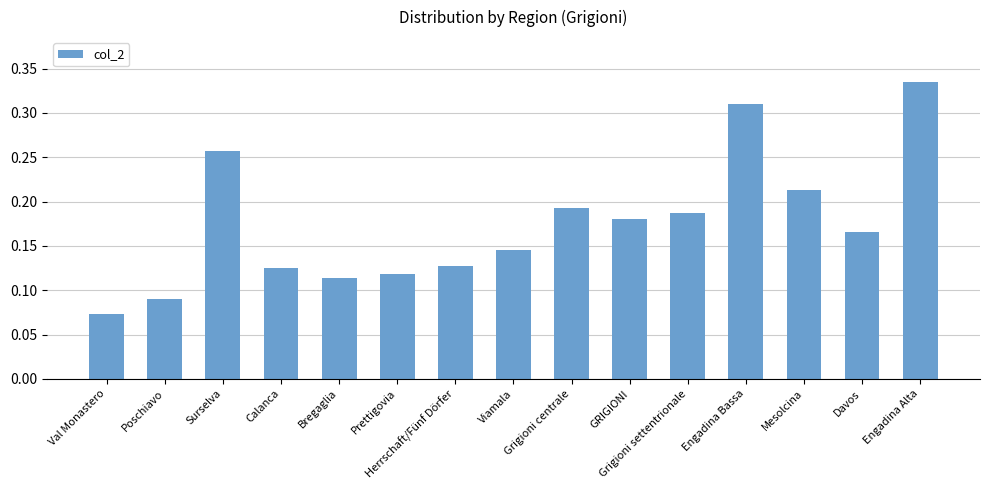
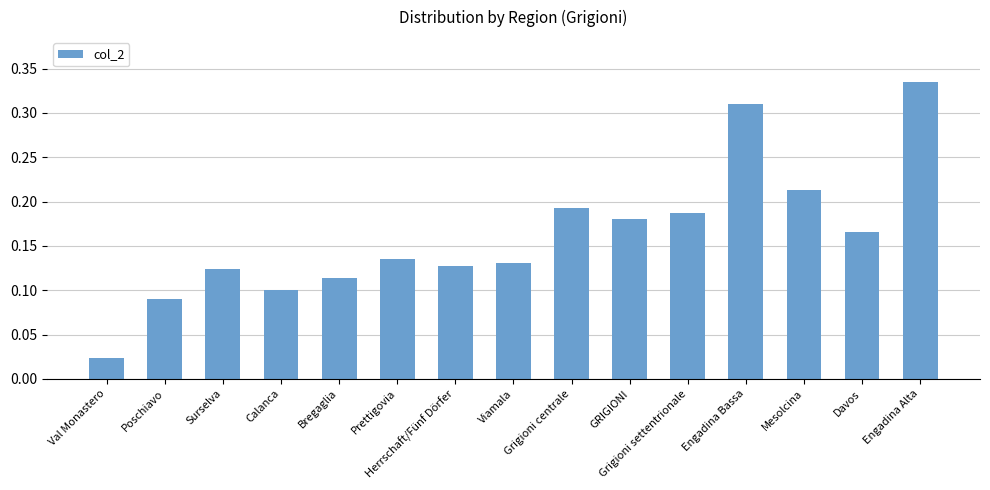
  {
-   "Val Monastero": 0.07,
+   "Val Monastero": 0.02,
    "Poschiavo": 0.09,
-   "Surselva": 0.26,
-   "Calanca": 0.13,
+   "Surselva": 0.12,
+   "Calanca": 0.10,
    "Bregaglia": 0.11,
-   "Prettigovia": 0.12,
+   "Prettigovia": 0.13,
    "Herrschaft/Fünf Dörfer": 0.13,
-   "Viamala": 0.15,
+   "Viamala": 0.13,
    "Grigioni centrale": 0.19,
    "GRIGIONI": 0.18,
    "Grigioni settentrionale": 0.19,
    "Engadina Bassa": 0.31,
    "Mesolcina": 0.21,
    "Davos": 0.17,
    "Engadina Alta": 0.34
  }
